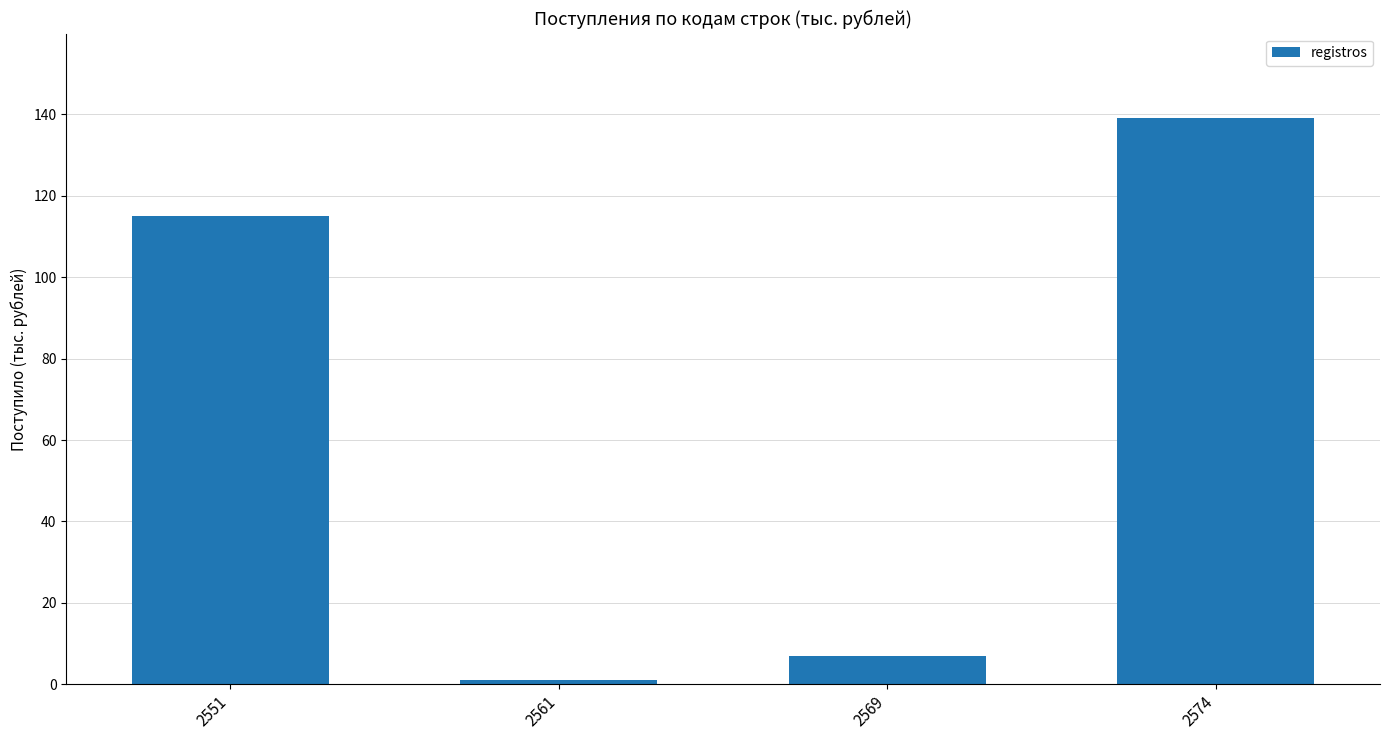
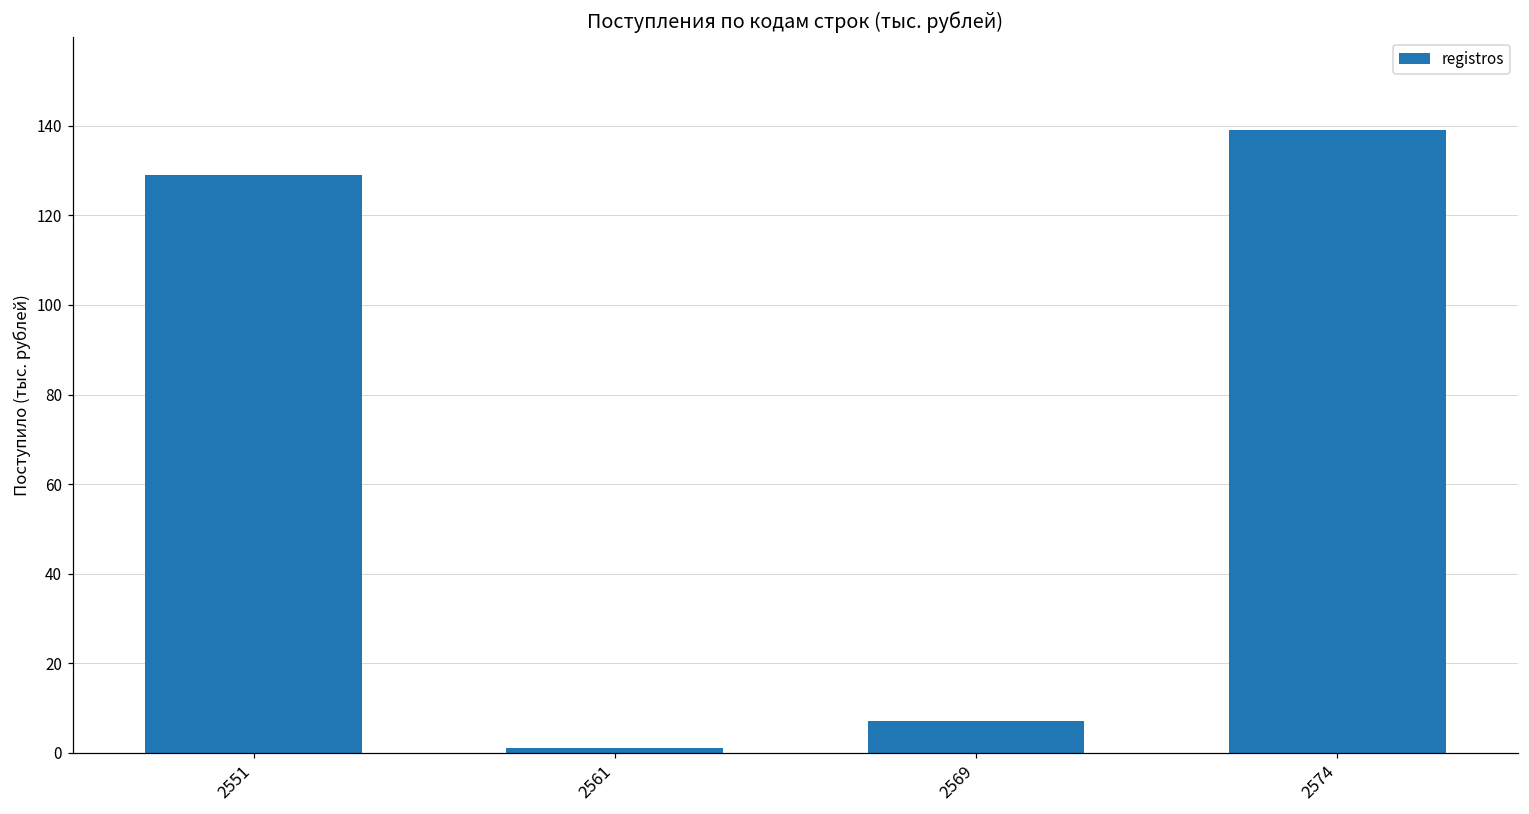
  {
-   "2551": 115,
+   "2551": 129,
    "2561": 1,
    "2569": 7,
    "2574": 139
  }
